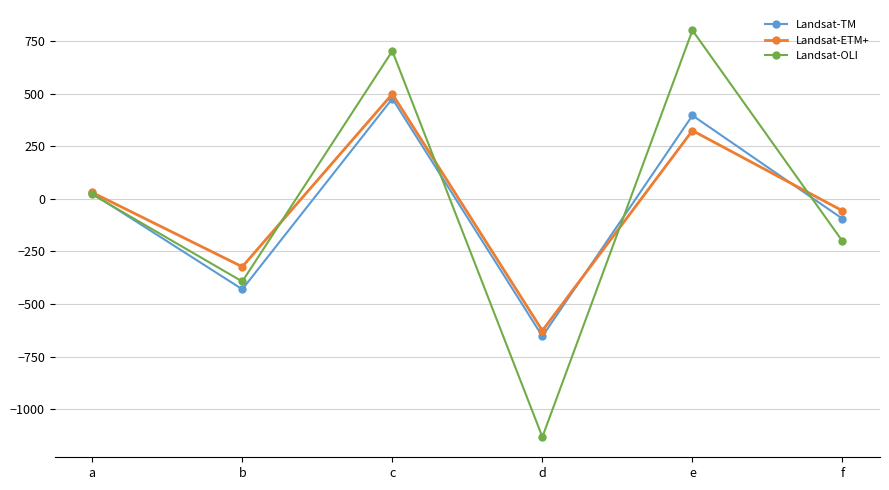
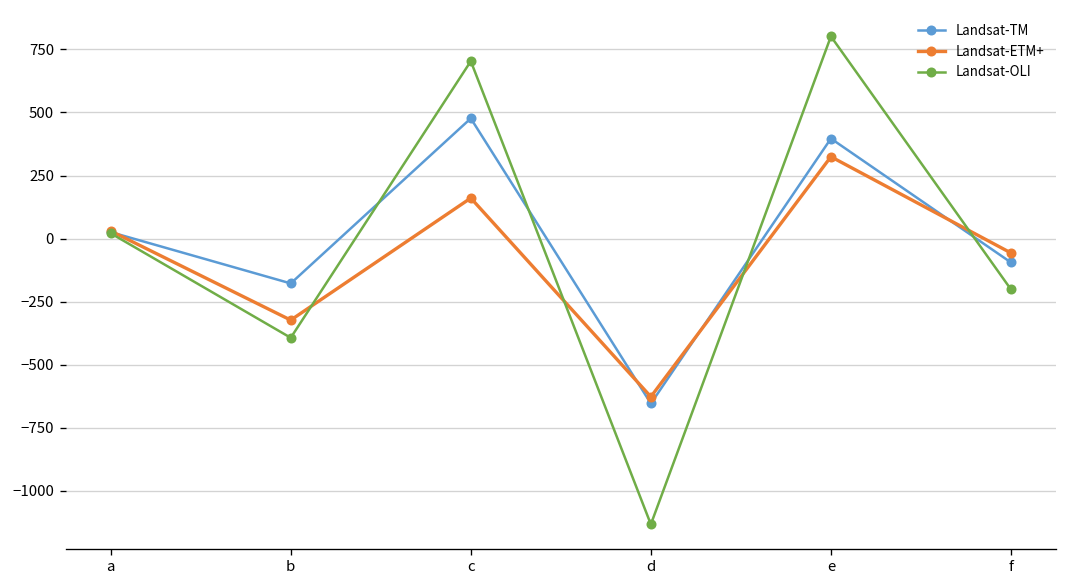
  {
    "Landsat-TM": {
-     "b": -430,
+     "b": -180,
      "c": 480,
      "d": -650,
      "e": 400,
      "f": -90
    },
    "Landsat-ETM+": {
      "b": -320,
-     "c": 500,
+     "c": 160,
      "d": -630,
      "e": 320,
      "f": -60
    },
    "Landsat-OLI": {
      "b": -390,
      "c": 700,
      "d": -1130,
      "e": 800,
      "f": -200
    }
  }
